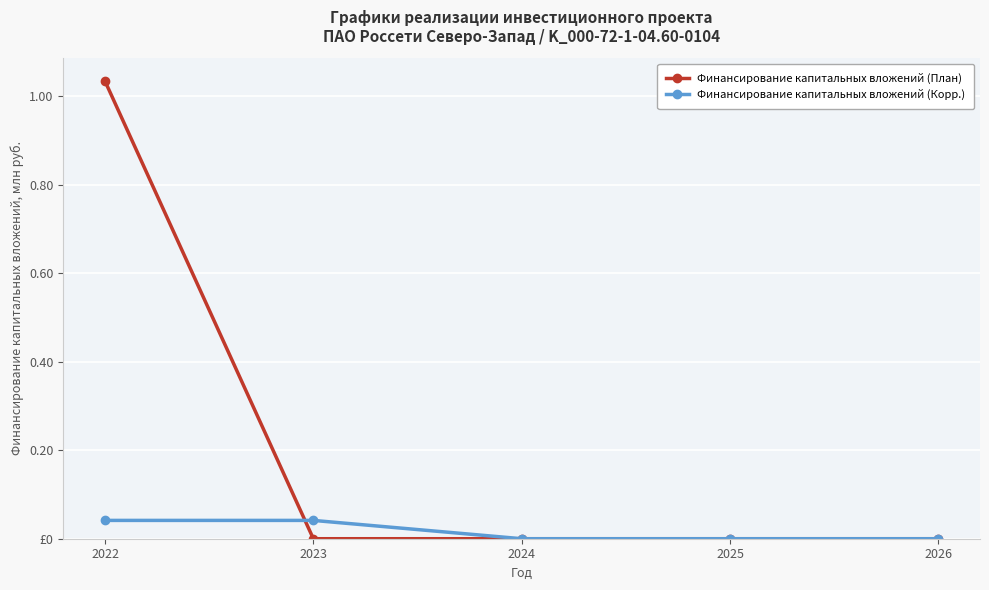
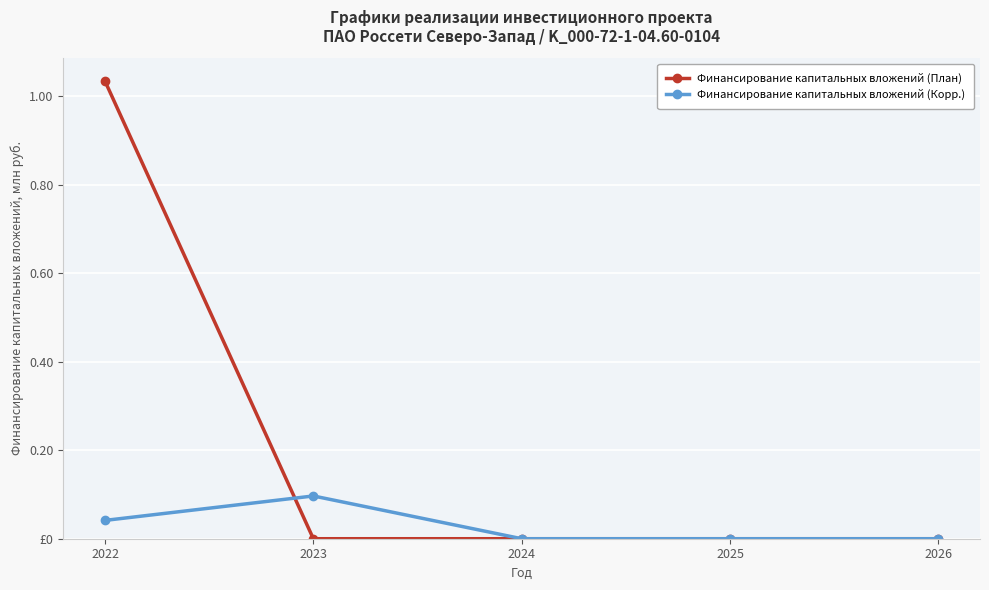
  {
    "Финансирование капитальных вложений (План)": {
      "2022": 1.03,
      "2023": 0.00
    },
    "Финансирование капитальных вложений (Корр.)": {
      "2022": 0.04,
-     "2023": 0.04
+     "2023": 0.10
    }
  }
